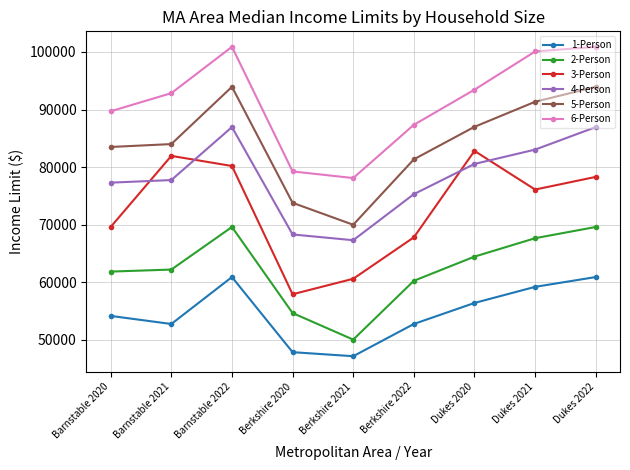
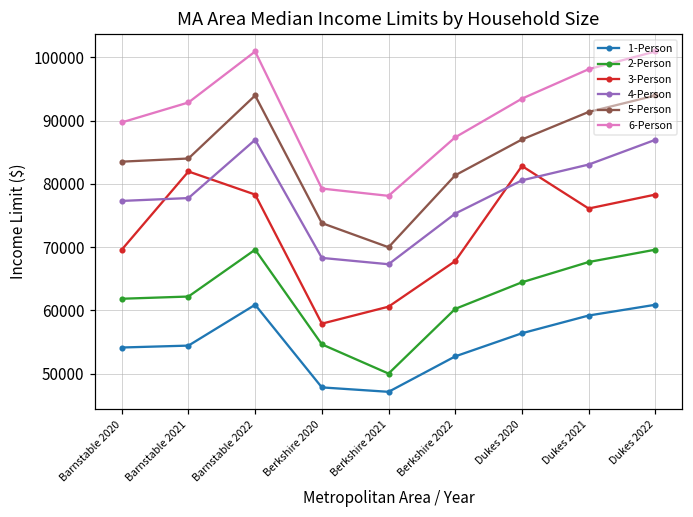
  {
    "1-Person": {
      "Barnstable 2020": 54000,
-     "Barnstable 2021": 53000,
+     "Barnstable 2021": 54000,
      "Barnstable 2022": 61000,
      "Berkshire 2020": 48000,
      "Berkshire 2021": 47000,
      "Berkshire 2022": 53000,
      "Dukes 2020": 56000,
      "Dukes 2021": 59000,
      "Dukes 2022": 61000
    },
    "2-Person": {
      "Barnstable 2020": 62000,
      "Barnstable 2021": 62000,
      "Barnstable 2022": 70000,
      "Berkshire 2020": 55000,
      "Berkshire 2021": 50000,
      "Berkshire 2022": 60000,
      "Dukes 2020": 64000,
      "Dukes 2021": 68000,
      "Dukes 2022": 70000
    },
    "3-Person": {
      "Barnstable 2020": 70000,
      "Barnstable 2021": 82000,
-     "Barnstable 2022": 80000,
+     "Barnstable 2022": 78000,
      "Berkshire 2020": 58000,
      "Berkshire 2021": 61000,
      "Berkshire 2022": 68000,
      "Dukes 2020": 83000,
      "Dukes 2021": 76000,
      "Dukes 2022": 78000
    },
    "4-Person": {
      "Barnstable 2020": 77000,
      "Barnstable 2021": 78000,
      "Barnstable 2022": 87000,
      "Berkshire 2020": 68000,
      "Berkshire 2021": 67000,
      "Berkshire 2022": 75000,
      "Dukes 2020": 81000,
      "Dukes 2021": 83000
    },
    "5-Person": {
      "Barnstable 2020": 84000,
      "Barnstable 2021": 84000,
      "Barnstable 2022": 94000,
      "Berkshire 2020": 74000,
      "Berkshire 2021": 70000,
      "Berkshire 2022": 81000,
      "Dukes 2020": 87000,
      "Dukes 2021": 91000
    },
    "6-Person": {
      "Barnstable 2020": 90000,
      "Barnstable 2021": 93000,
      "Barnstable 2022": 101000,
      "Berkshire 2020": 79000,
      "Berkshire 2021": 78000,
      "Berkshire 2022": 87000,
      "Dukes 2020": 93000,
-     "Dukes 2021": 100000
+     "Dukes 2021": 98000
    }
  }
